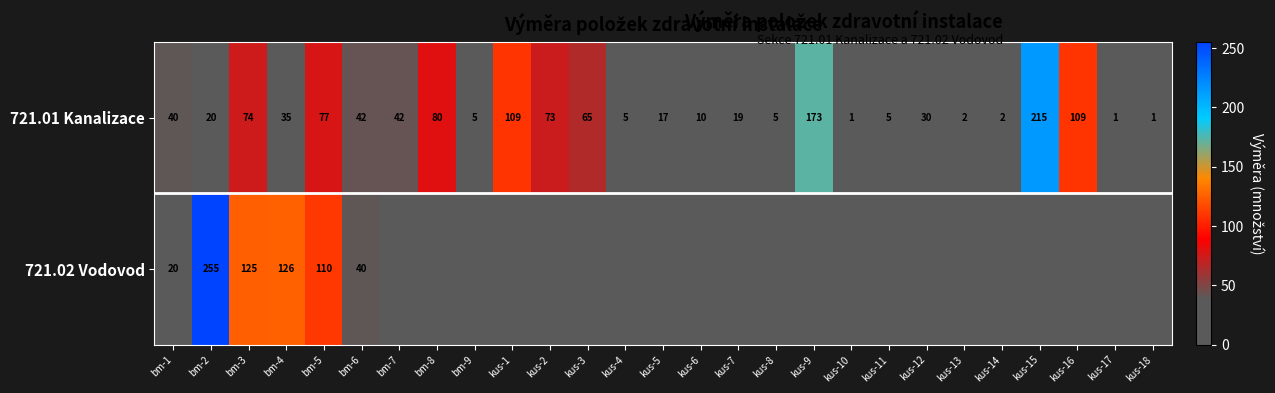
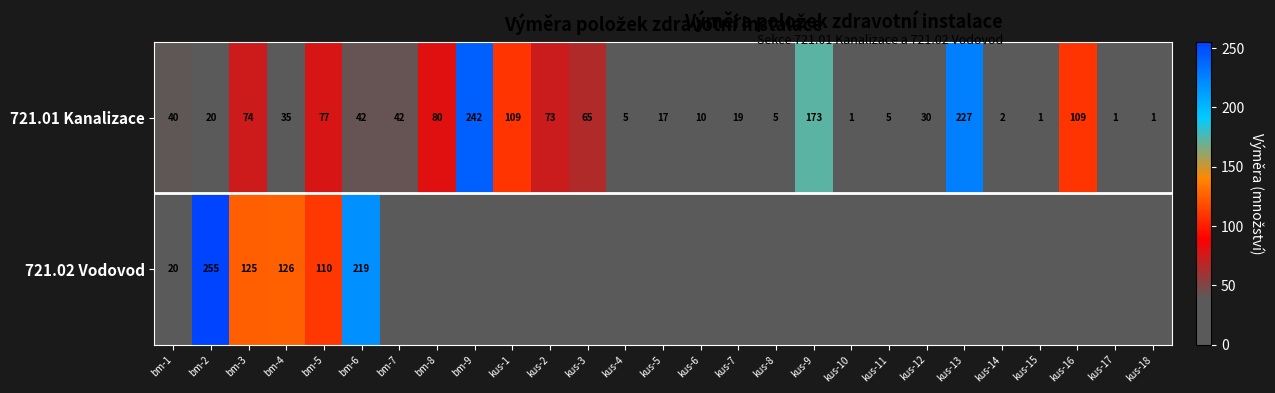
  {
    "721.01 Kanalizace": {
      "bm-1": 40,
      "bm-2": 20,
      "bm-3": 74,
      "bm-4": 35,
      "bm-5": 77,
      "bm-6": 42,
      "bm-7": 42,
      "bm-8": 80,
-     "bm-9": 5,
+     "bm-9": 242,
      "kus-1": 109,
      "kus-2": 73,
      "kus-3": 65,
      "kus-4": 5,
      "kus-5": 17,
      "kus-6": 10,
      "kus-7": 19,
      "kus-8": 5,
      "kus-9": 173,
      "kus-10": 1,
      "kus-11": 5,
      "kus-12": 30,
-     "kus-13": 2,
+     "kus-13": 227,
      "kus-14": 2,
-     "kus-15": 215,
+     "kus-15": 1,
      "kus-16": 109,
      "kus-17": 1,
      "kus-18": 1
    },
    "721.02 Vodovod": {
      "bm-1": 20,
      "bm-2": 255,
      "bm-3": 125,
      "bm-4": 126,
      "bm-5": 110,
-     "bm-6": 40
+     "bm-6": 219
    }
  }
